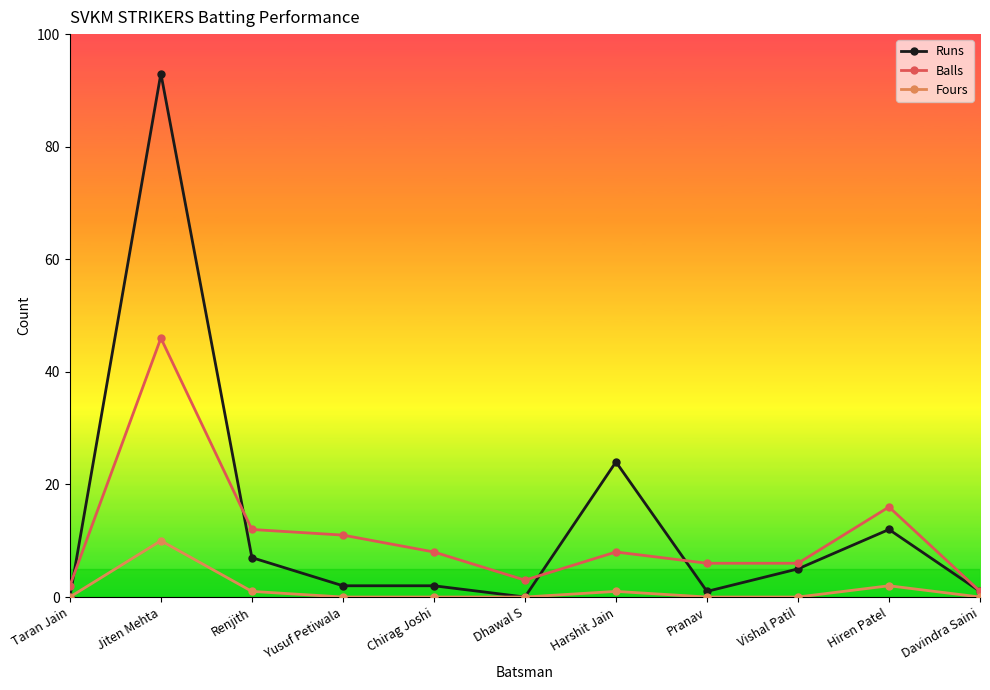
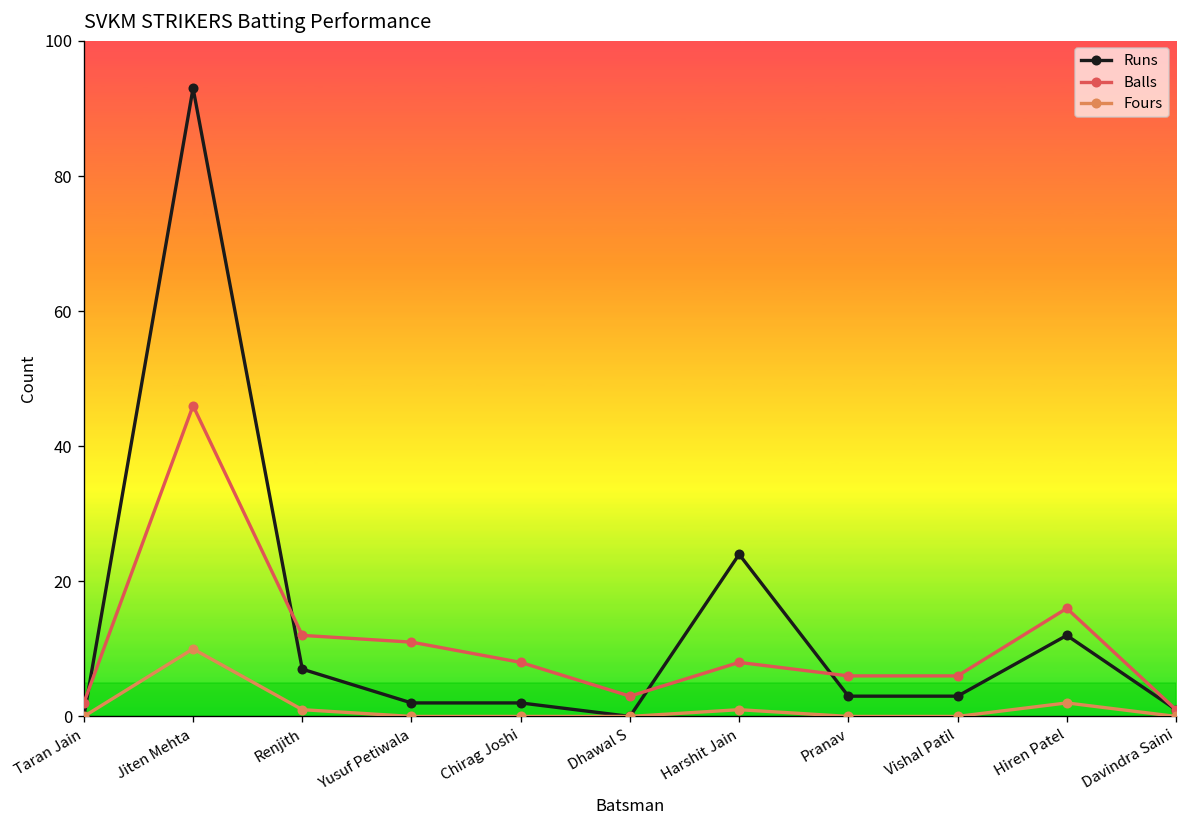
  {
    "Runs": {
      "Jiten Mehta": 93,
      "Renjith": 7,
      "Yusuf Petiwala": 2,
      "Chirag Joshi": 2,
      "Harshit Jain": 24,
-     "Pranav": 1,
-     "Vishal Patil": 5,
+     "Pranav": 3,
+     "Vishal Patil": 3,
      "Hiren Patel": 12
    }
  }
